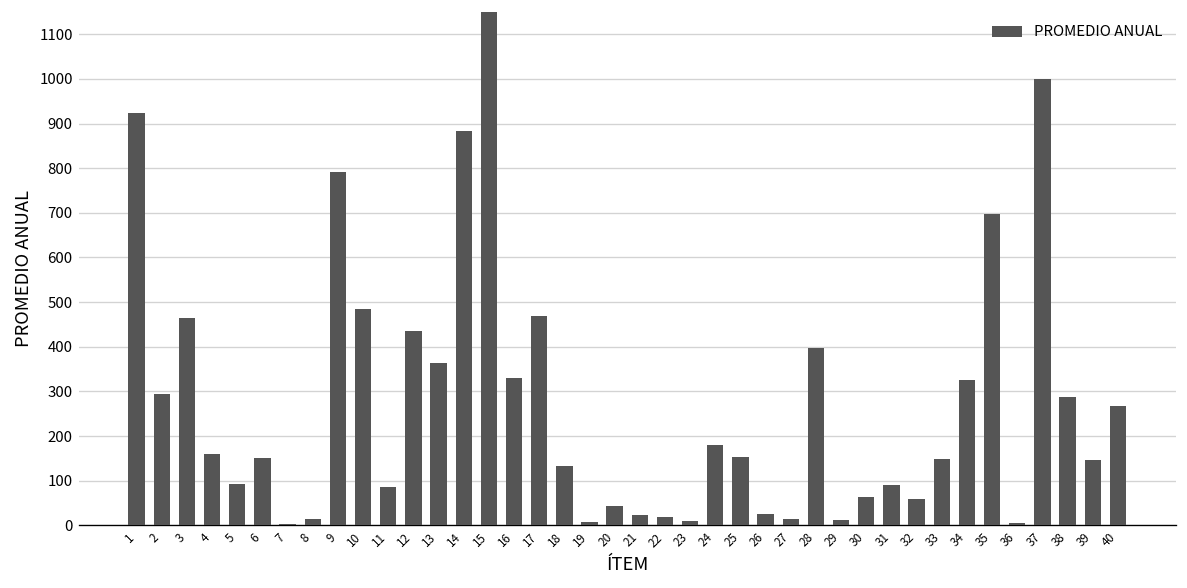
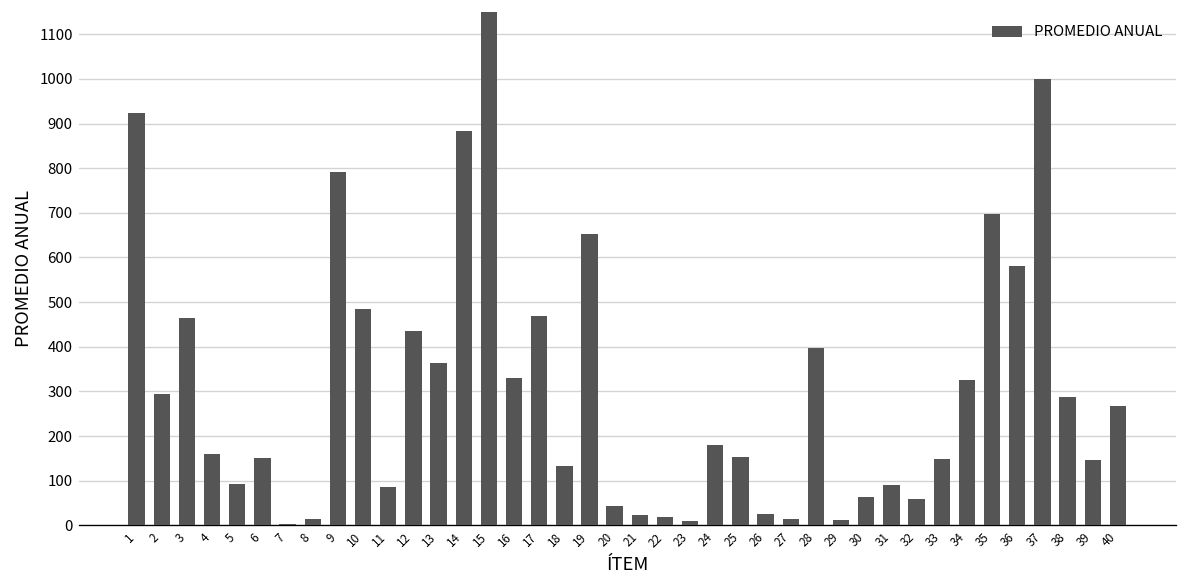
  {
    "1": 920,
    "2": 290,
    "3": 460,
    "4": 160,
    "5": 90,
    "6": 150,
    "8": 10,
    "9": 790,
    "10": 490,
    "11": 90,
    "12": 440,
    "13": 360,
    "14": 880,
    "16": 330,
    "17": 470,
    "18": 130,
-   "19": 10,
+   "19": 650,
    "20": 40,
    "21": 20,
    "22": 20,
    "23": 10,
    "24": 180,
    "25": 150,
    "26": 30,
    "27": 10,
    "28": 400,
    "29": 10,
    "30": 60,
    "31": 90,
    "32": 60,
    "33": 150,
    "34": 330,
    "35": 700,
-   "36": 0,
+   "36": 580,
    "37": 1000,
    "38": 290,
    "39": 150,
    "40": 270
  }
